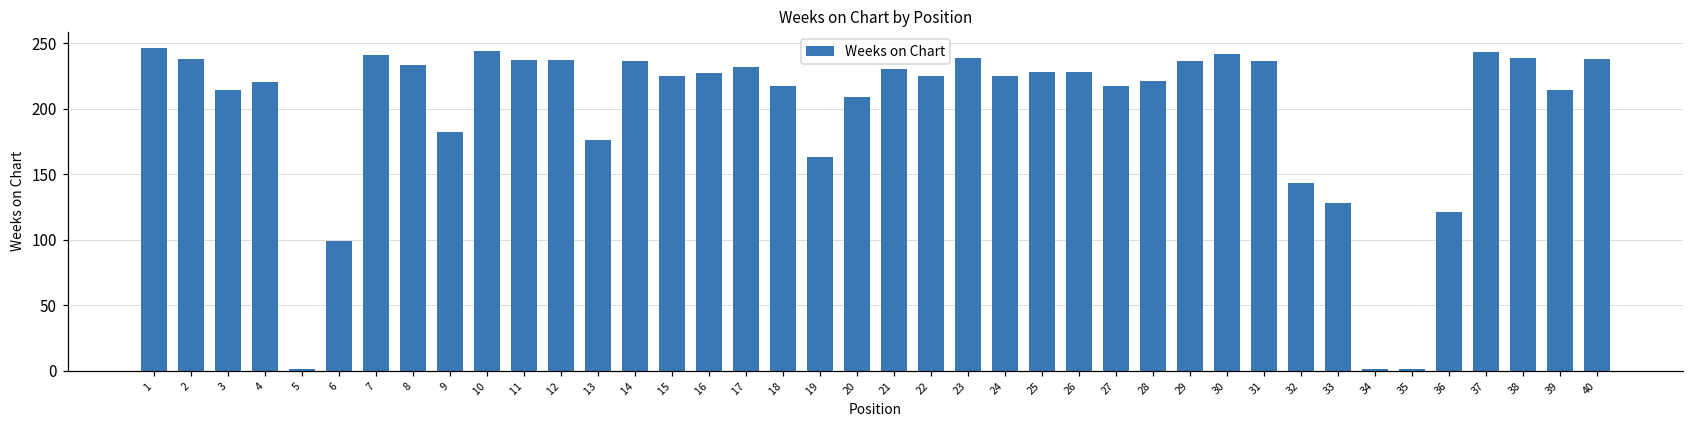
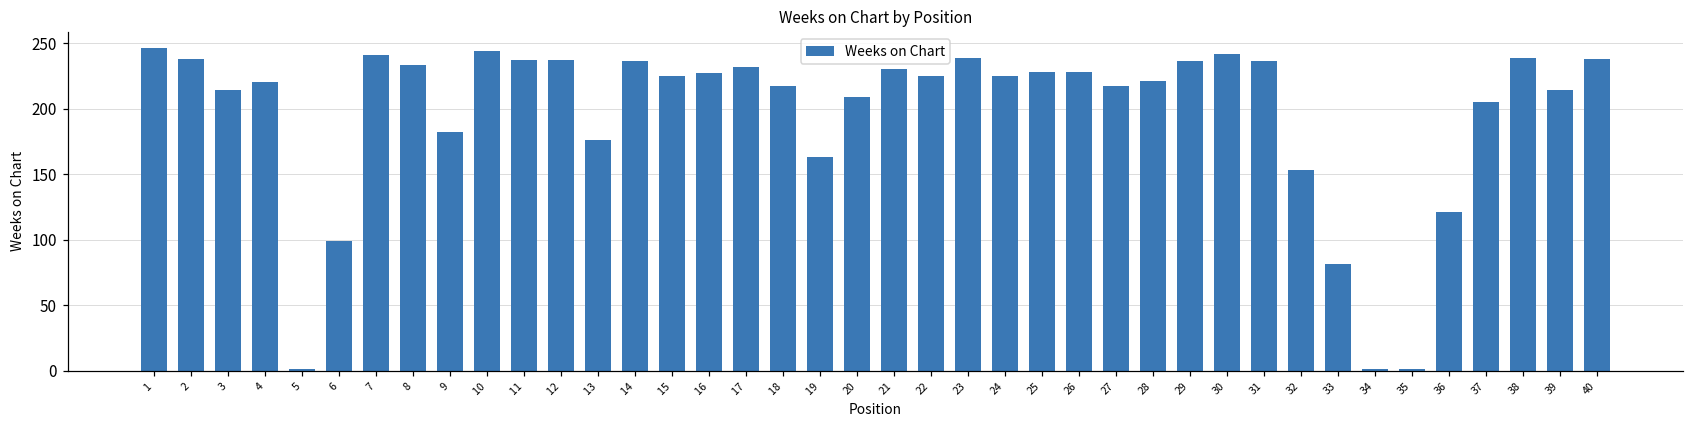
  {
    "1": 246,
    "2": 238,
    "3": 214,
    "4": 220,
    "6": 99,
    "7": 241,
    "8": 233,
    "9": 182,
    "10": 244,
    "11": 237,
    "12": 237,
    "13": 176,
    "14": 236,
    "15": 225,
    "16": 227,
    "17": 232,
    "18": 217,
    "19": 163,
    "20": 209,
    "21": 230,
    "22": 225,
    "23": 239,
    "24": 225,
    "25": 228,
    "26": 228,
    "27": 217,
    "28": 221,
    "29": 236,
    "30": 242,
    "31": 236,
-   "32": 143,
-   "33": 128,
+   "32": 153,
+   "33": 81,
    "36": 121,
-   "37": 243,
+   "37": 205,
    "38": 239,
    "39": 214,
    "40": 238
  }
